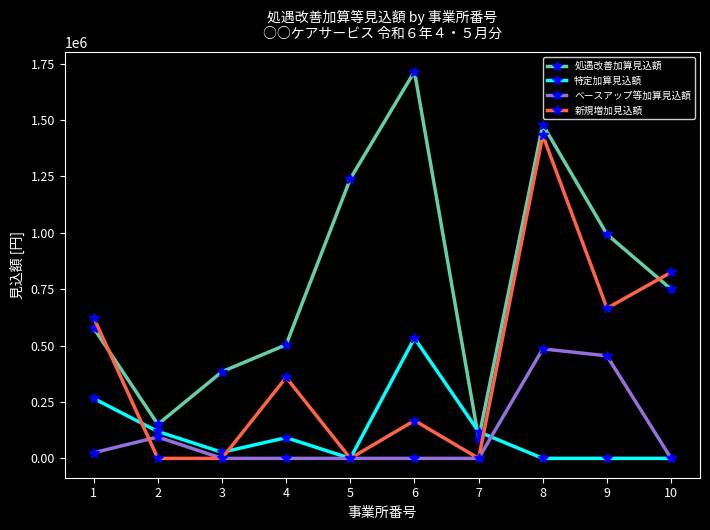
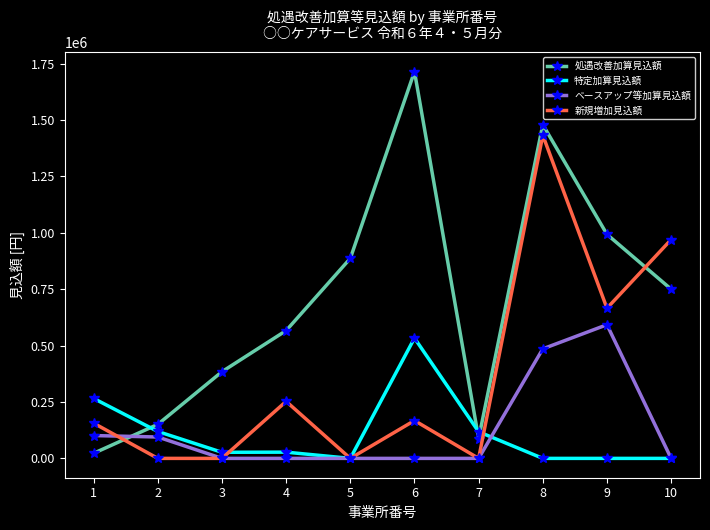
  {
    "処遇改善加算見込額": {
-     "1": 580000,
+     "1": 20000,
      "2": 150000,
      "3": 380000,
-     "4": 500000,
-     "5": 1240000,
+     "4": 570000,
+     "5": 890000,
      "6": 1720000,
      "7": 90000,
      "8": 1480000,
      "9": 990000,
      "10": 750000
    },
    "特定加算見込額": {
      "1": 270000,
      "2": 120000,
      "3": 30000,
-     "4": 90000,
+     "4": 30000,
      "6": 530000,
      "7": 120000,
      "8": 0,
      "9": 0
    },
    "ベースアップ等加算見込額": {
-     "1": 30000,
+     "1": 100000,
      "2": 90000,
      "4": 0,
      "6": 0,
      "8": 490000,
-     "9": 450000
+     "9": 590000
    },
    "新規増加見込額": {
-     "1": 620000,
+     "1": 160000,
      "2": 0,
-     "4": 360000,
+     "4": 250000,
      "6": 170000,
      "8": 1430000,
      "9": 670000,
-     "10": 830000
+     "10": 970000
    }
  }
